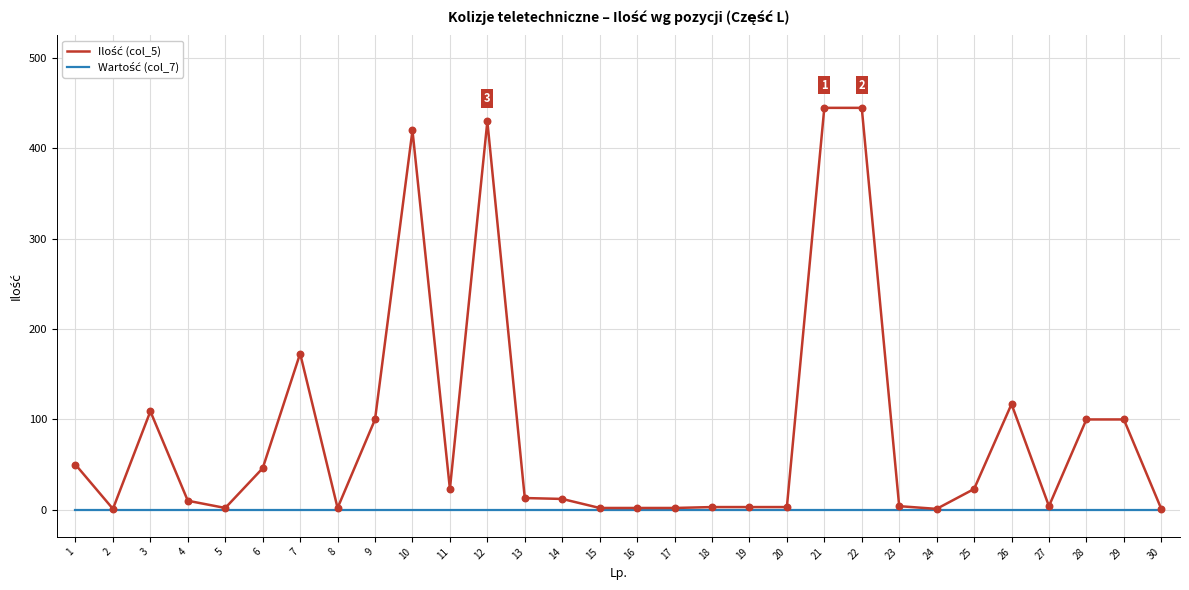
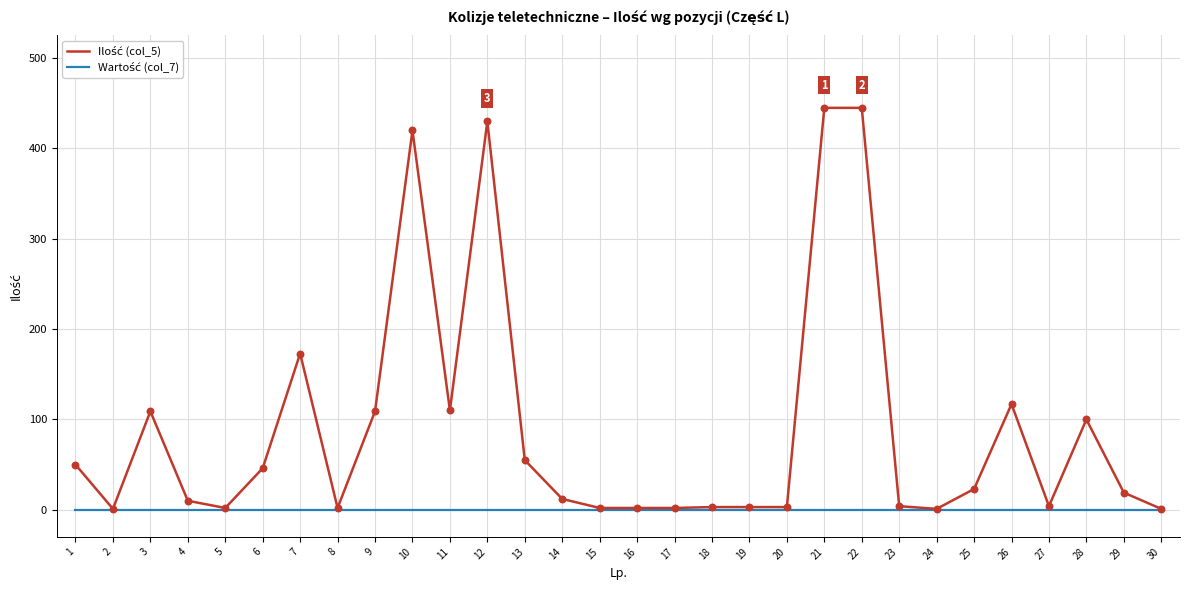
  {
    "Ilość (col_5)": {
      "1": 50,
      "3": 110,
      "4": 10,
      "6": 50,
      "7": 170,
-     "9": 100,
+     "9": 110,
      "10": 420,
-     "11": 20,
-     "13": 10,
+     "11": 110,
+     "13": 60,
      "14": 10,
      "18": 0,
      "19": 0,
      "20": 0,
      "23": 0,
      "25": 20,
      "26": 120,
      "27": 0,
      "28": 100,
-     "29": 100
+     "29": 20
    },
    "Wartość (col_7)": {
      "1": 0,
      "3": 0,
      "4": 0,
      "6": 0,
      "7": 0,
      "9": 0,
      "10": 0,
      "11": 0,
      "12": 0,
      "13": 0,
      "14": 0,
      "18": 0,
      "19": 0,
      "20": 0,
      "21": 0,
      "22": 0,
      "23": 0,
      "25": 0,
      "26": 0,
      "27": 0,
      "28": 0,
      "29": 0
    }
  }
